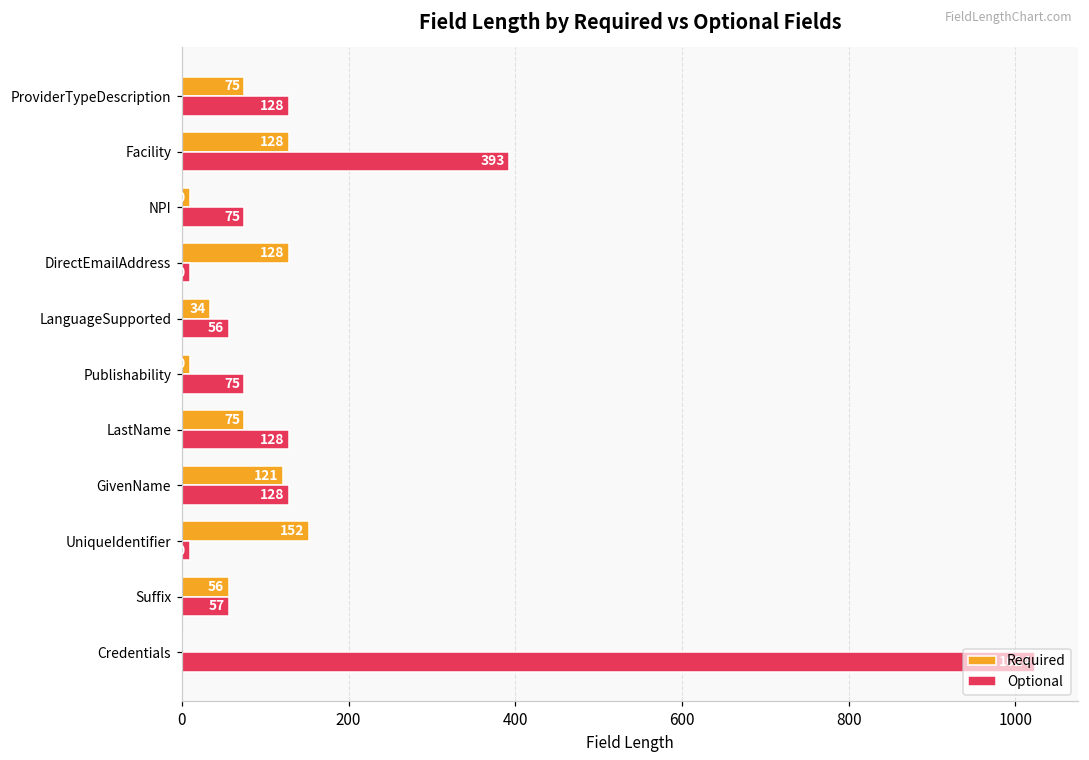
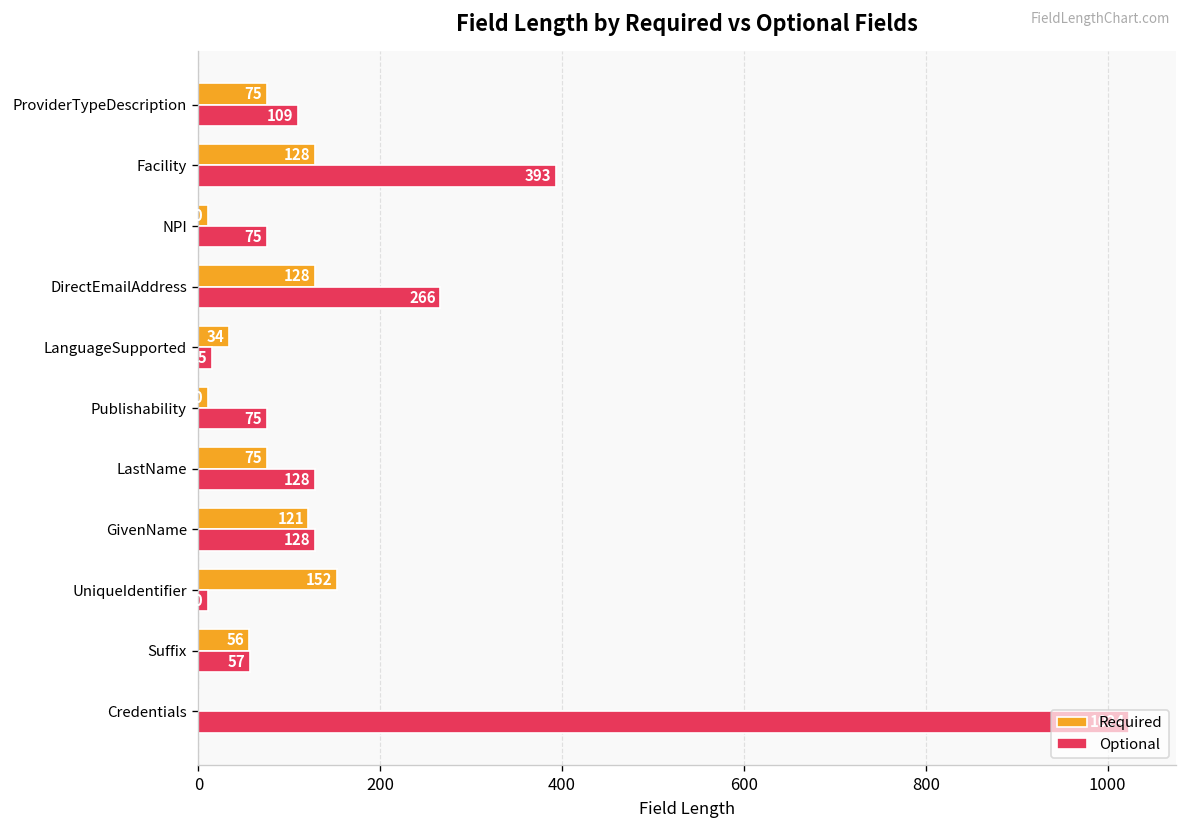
  {
    "Required": {
      "ProviderTypeDescription": 75,
      "Facility": 128,
      "DirectEmailAddress": 128,
      "LanguageSupported": 34,
      "LastName": 75,
      "GivenName": 121,
      "UniqueIdentifier": 152,
      "Suffix": 56
    },
    "Optional": {
-     "ProviderTypeDescription": 128,
+     "ProviderTypeDescription": 109,
      "Facility": 393,
      "NPI": 75,
-     "DirectEmailAddress": 10,
-     "LanguageSupported": 60,
+     "DirectEmailAddress": 270,
+     "LanguageSupported": 20,
      "Publishability": 75,
      "LastName": 128,
      "GivenName": 128,
      "Suffix": 57
    }
  }
